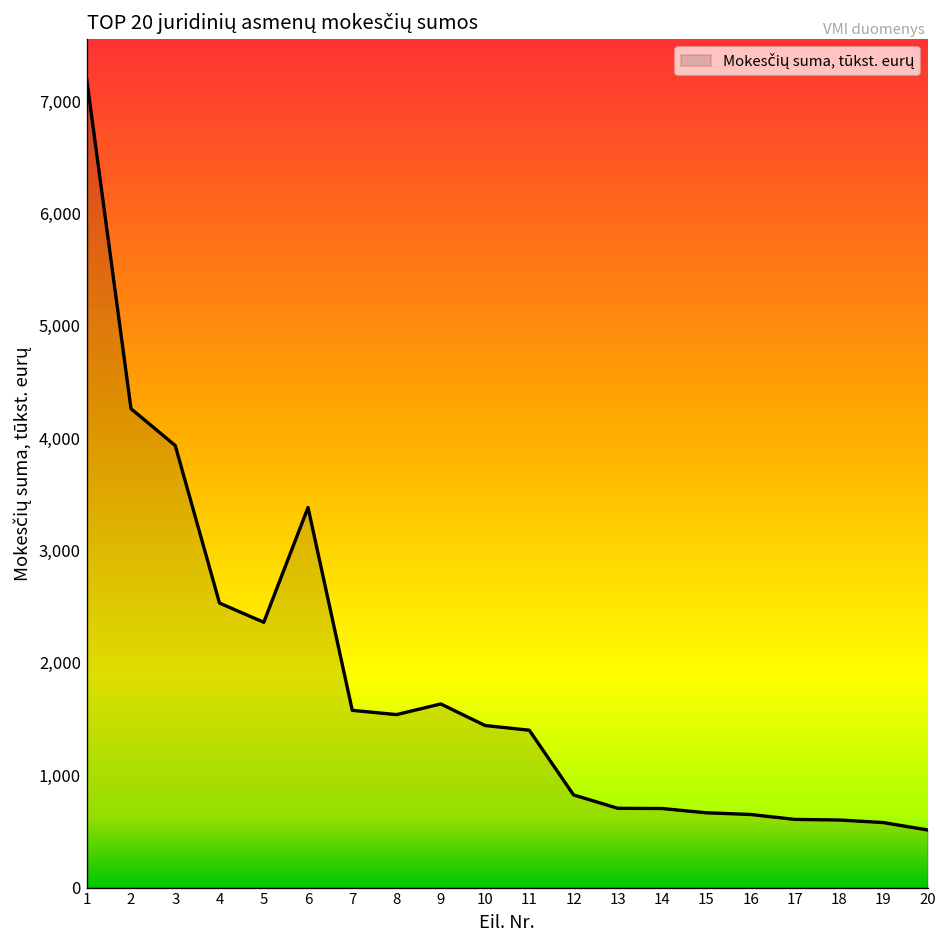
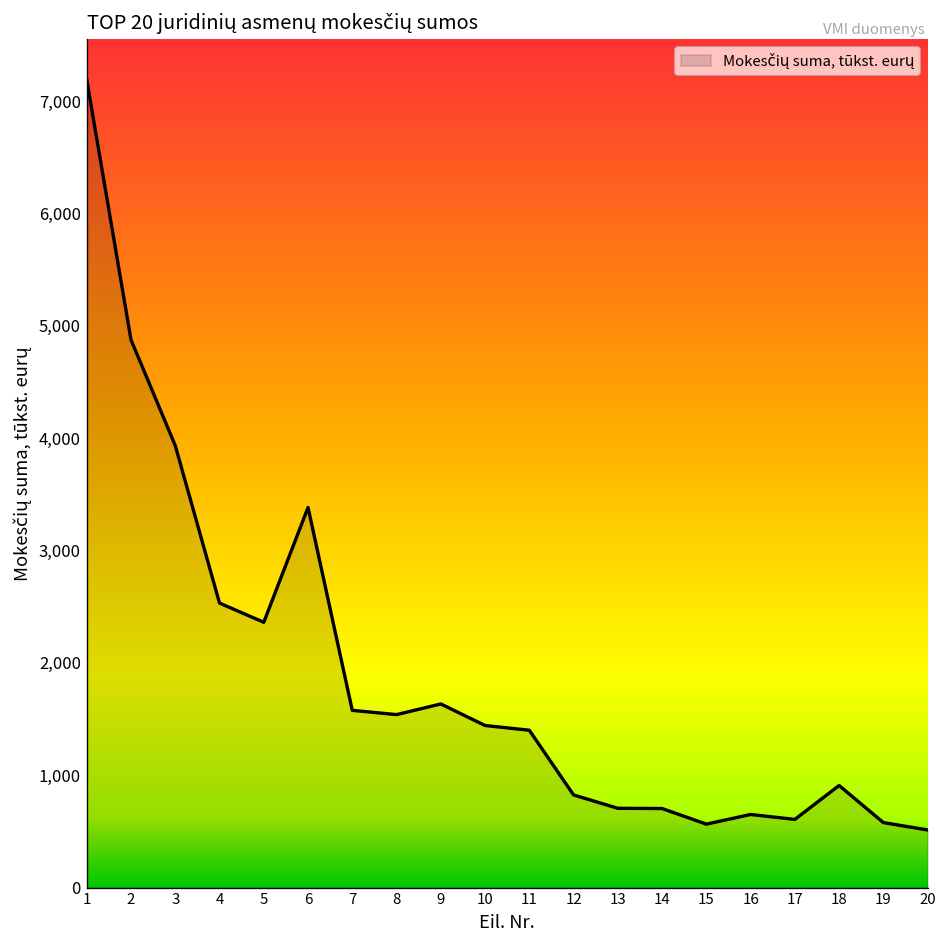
  {
    "1": "7,200",
-   "2": "4,300",
+   "2": "4,900",
    "3": "3,900",
    "4": "2,500",
    "5": "2,400",
    "6": "3,400",
    "7": "1,600",
    "8": "1,500",
    "9": "1,600",
    "10": "1,400",
    "11": "1,400",
    "12": "800",
    "13": "700",
    "14": "700",
-   "15": "700",
+   "15": "600",
    "16": "700",
    "17": "600",
-   "18": "600",
+   "18": "900",
    "19": "600",
    "20": "500"
  }
